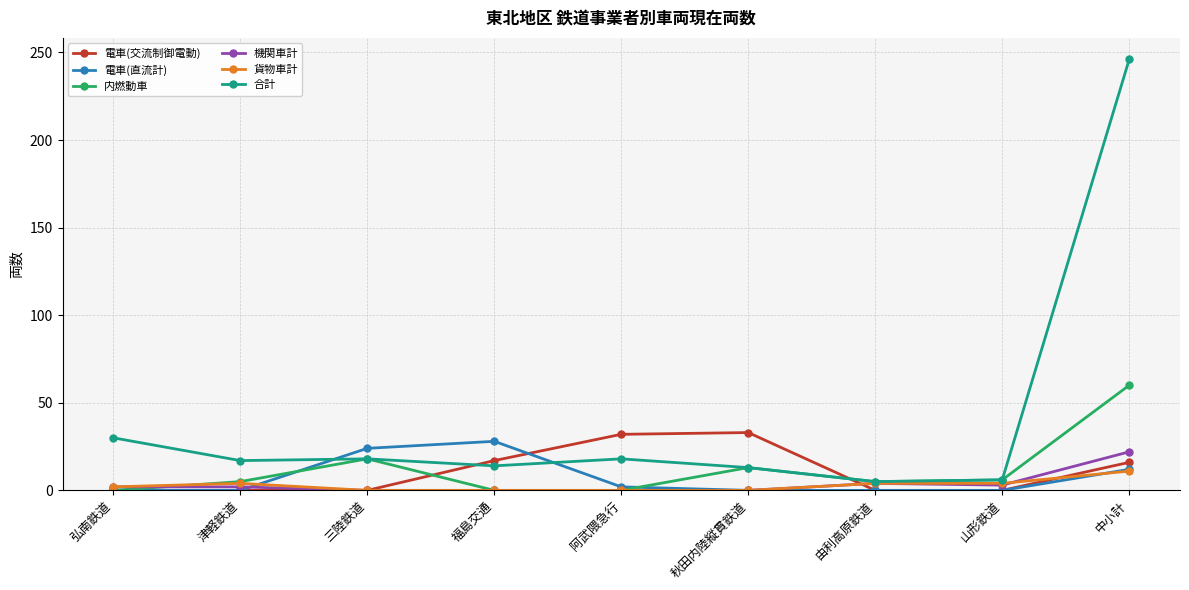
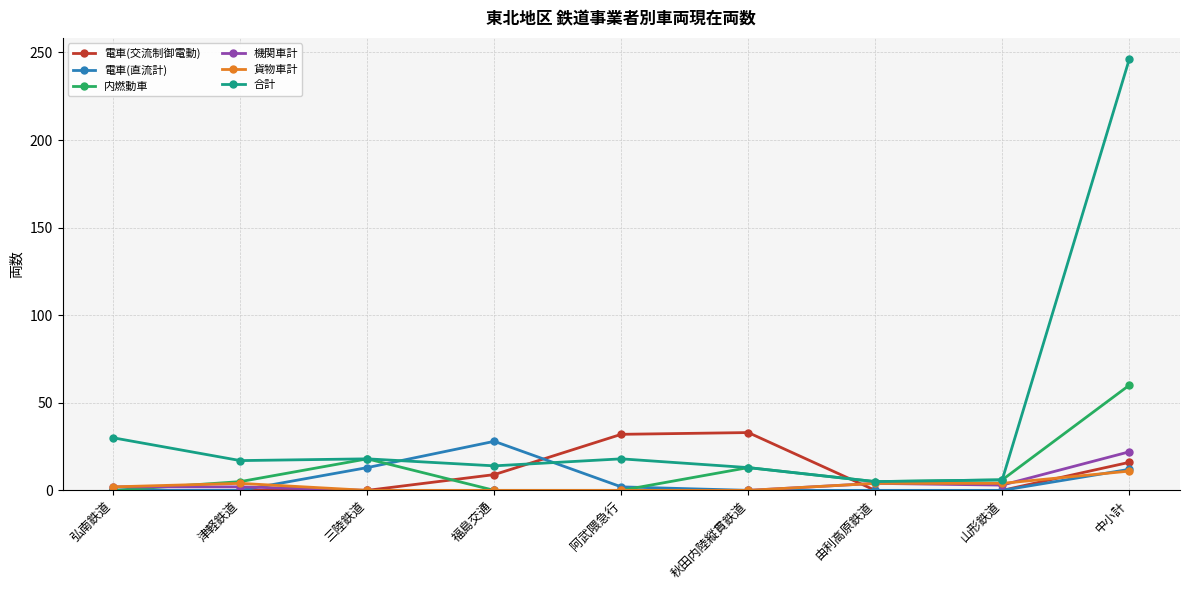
  {
    "電車(交流制御電動)": {
-     "福島交通": 17,
+     "福島交通": 9,
      "阿武隈急行": 32,
      "秋田内陸縦貫鉄道": 33,
      "中小計": 16
    },
    "電車(直流計)": {
-     "三陸鉄道": 24,
+     "三陸鉄道": 13,
      "福島交通": 28,
      "阿武隈急行": 2
    },
    "機関車計": {
      "津軽鉄道": 2,
      "中小計": 22
    }
  }
